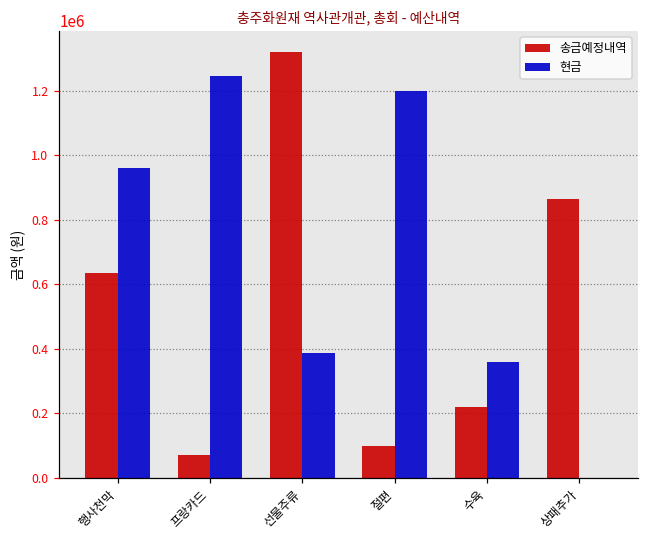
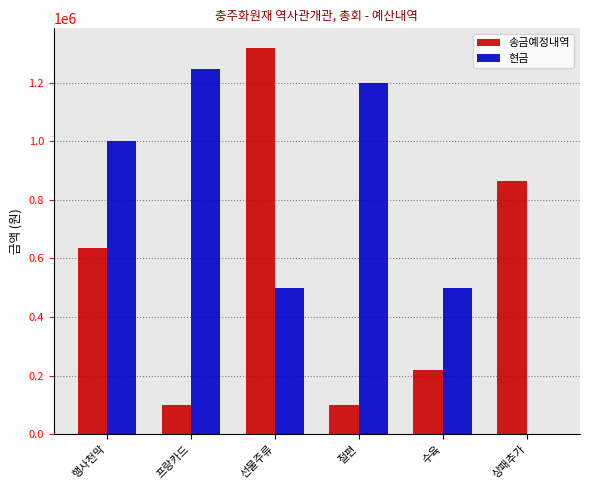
  {
    "송금예정내역": {
      "행사천막": 630000,
-     "프랑카드": 70000,
+     "프랑카드": 100000,
      "선물주류": 1320000,
      "절편": 100000,
      "수육": 220000,
      "상패추가": 870000
    },
    "현금": {
-     "행사천막": 960000,
+     "행사천막": 1000000,
      "프랑카드": 1250000,
-     "선물주류": 390000,
+     "선물주류": 500000,
      "절편": 1200000,
-     "수육": 360000,
+     "수육": 500000,
      "상패추가": 0
    }
  }
